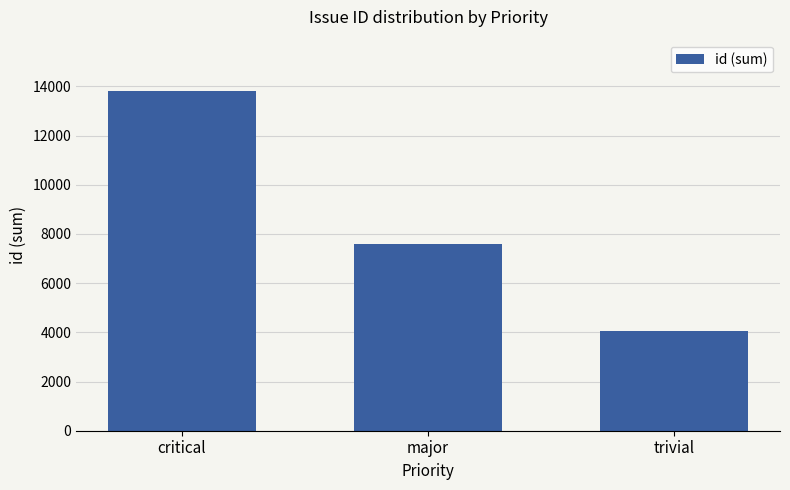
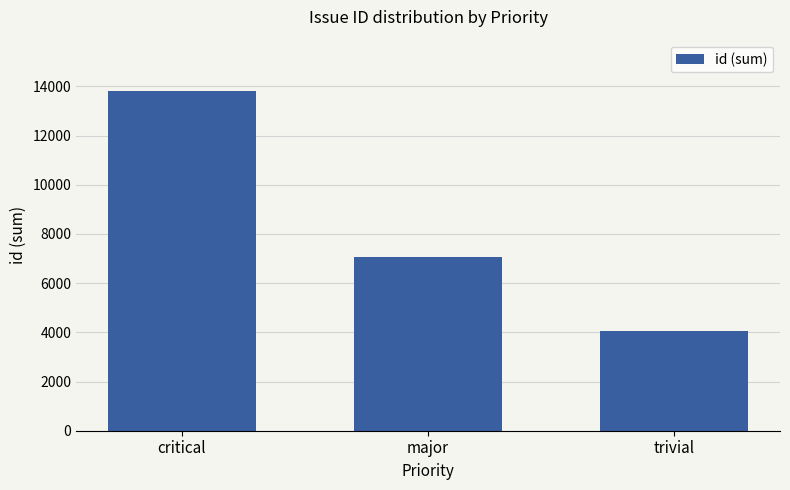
  {
    "critical": 13800,
-   "major": 7600,
+   "major": 7000,
    "trivial": 4100
  }
